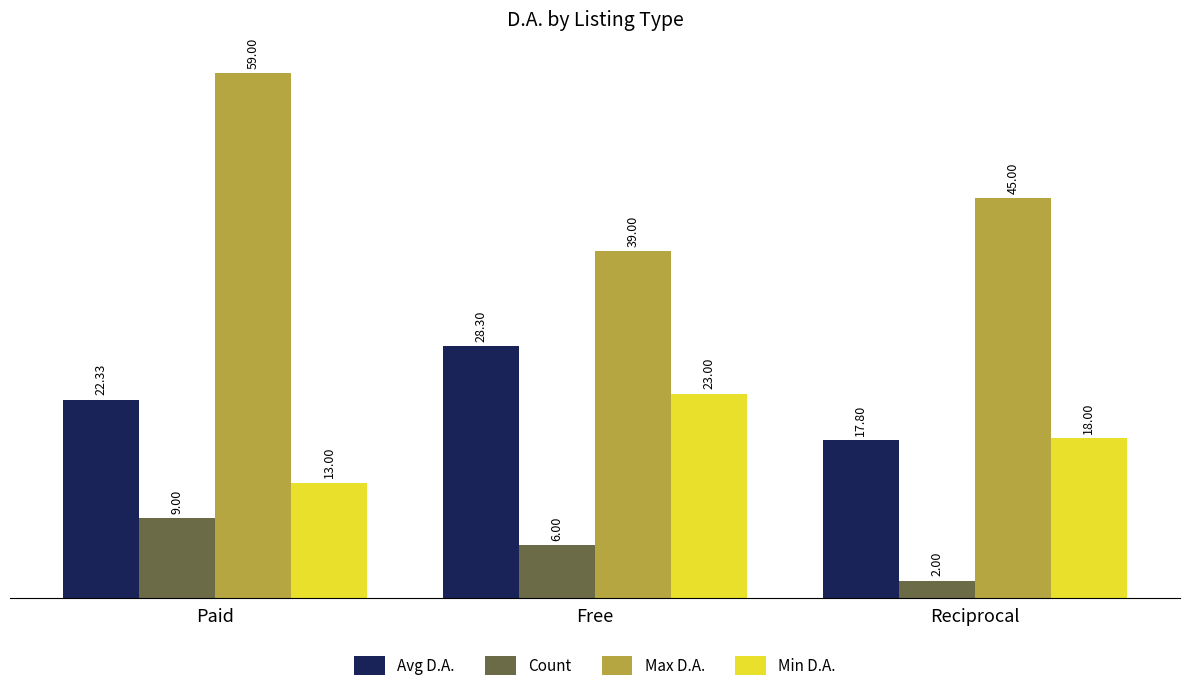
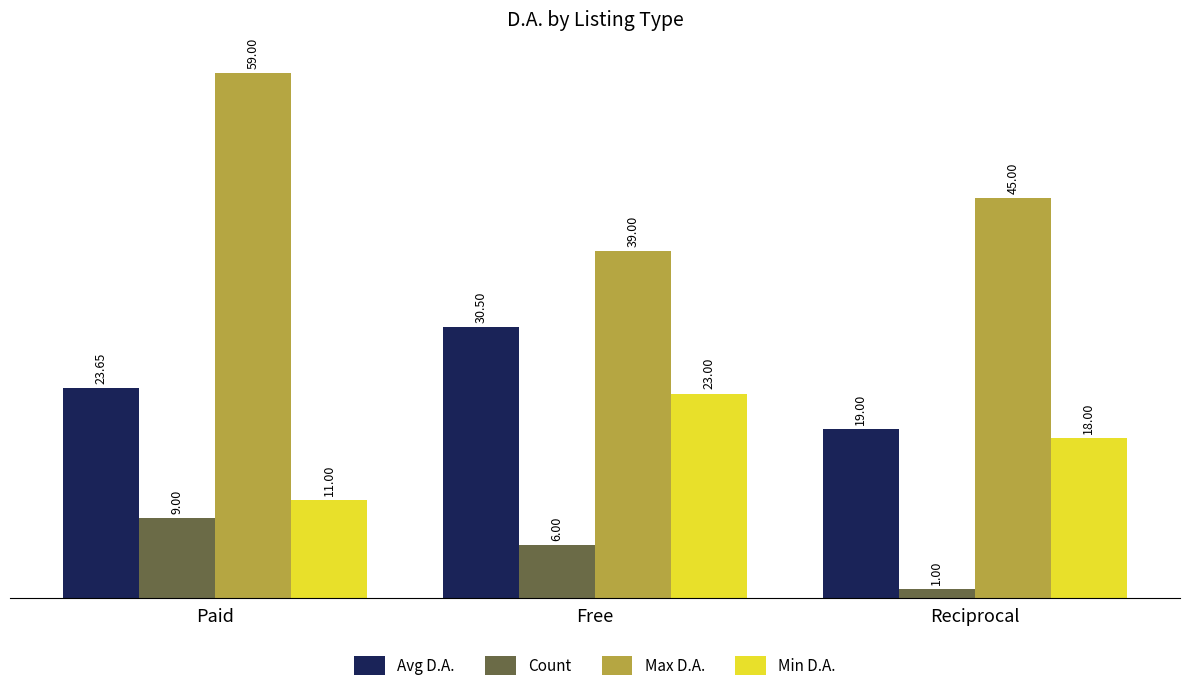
  {
    "Avg D.A.": {
-     "Paid": 22.33,
-     "Free": 28.30,
-     "Reciprocal": 17.80
+     "Paid": 23.65,
+     "Free": 30.50,
+     "Reciprocal": 19.00
    },
    "Count": {
      "Paid": 9.00,
      "Free": 6.00,
-     "Reciprocal": 2.00
+     "Reciprocal": 1.00
    },
    "Max D.A.": {
      "Paid": 59.00,
      "Free": 39.00,
      "Reciprocal": 45.00
    },
    "Min D.A.": {
-     "Paid": 13.00,
+     "Paid": 11.00,
      "Free": 23.00,
      "Reciprocal": 18.00
    }
  }
